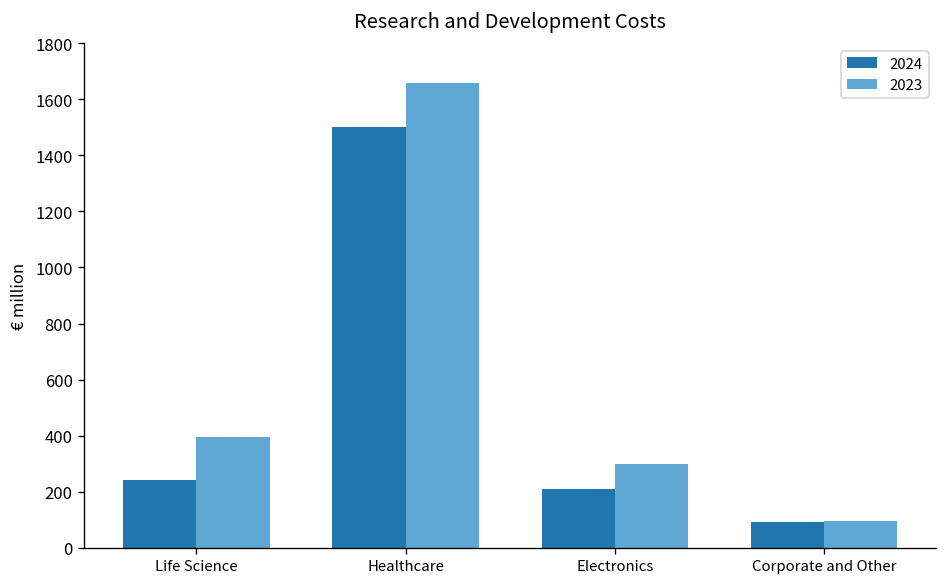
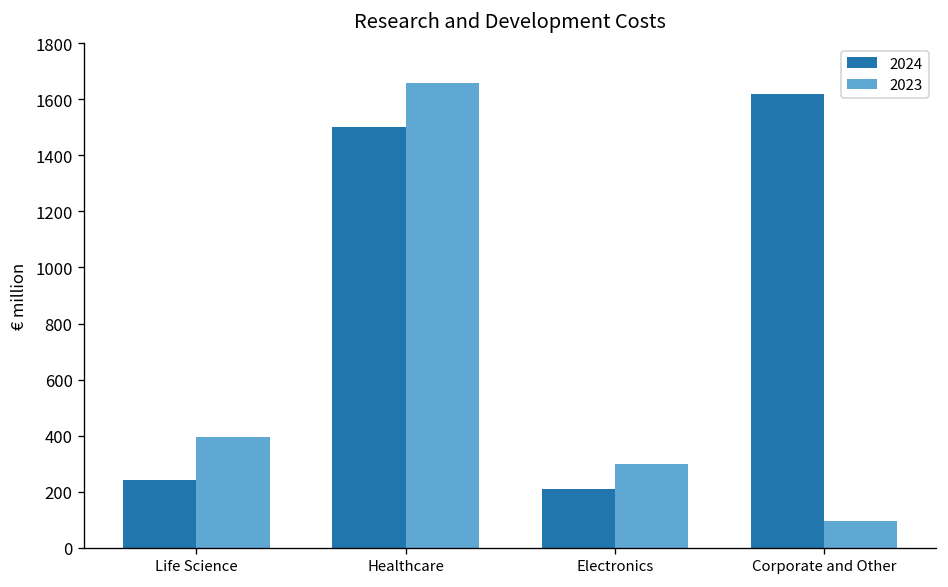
  {
    "2024": {
      "Life Science": 240,
      "Healthcare": 1500,
      "Electronics": 210,
-     "Corporate and Other": 90
+     "Corporate and Other": 1620
    },
    "2023": {
      "Life Science": 400,
      "Healthcare": 1660,
      "Electronics": 300,
      "Corporate and Other": 90
    }
  }
